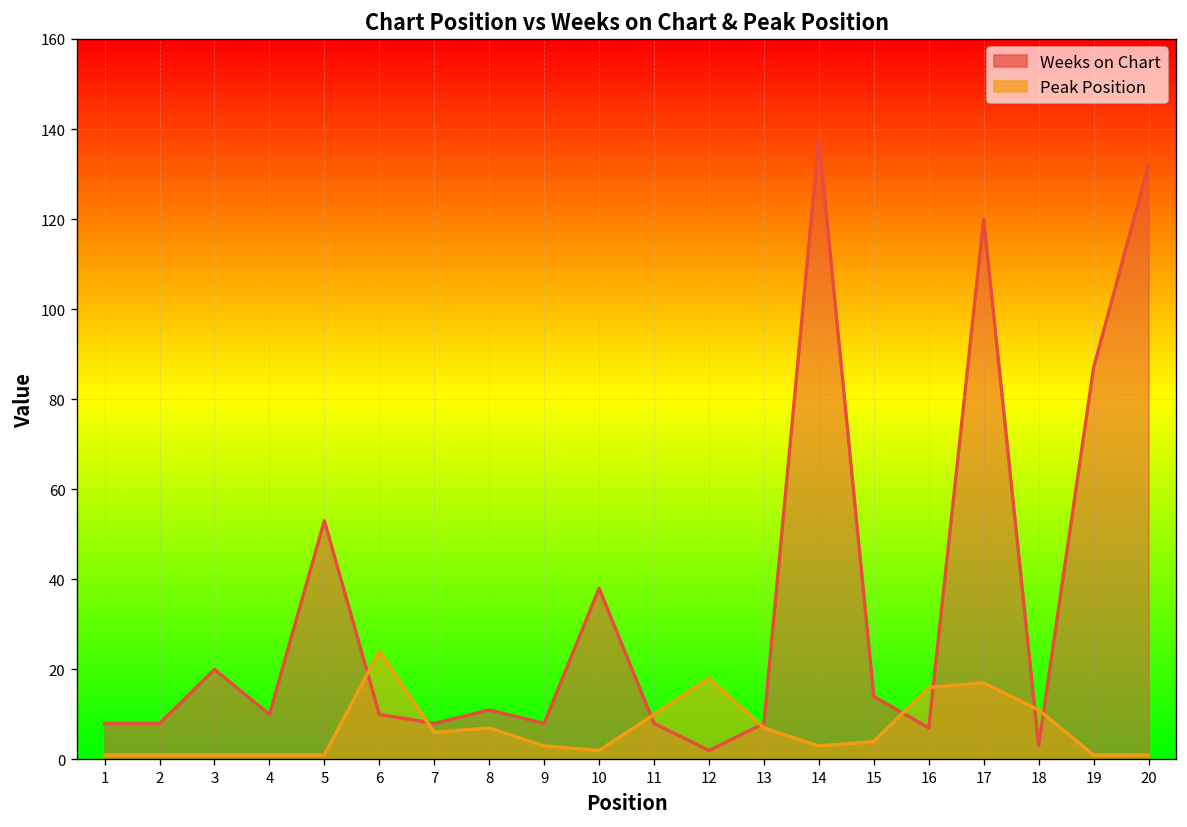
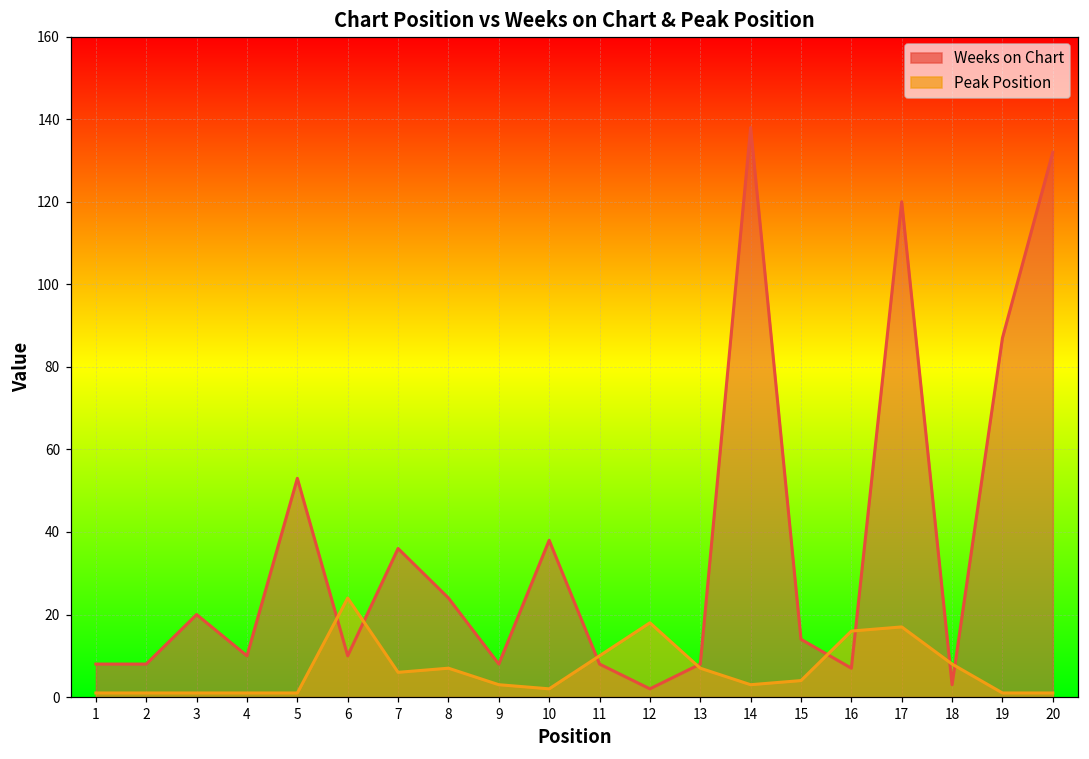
  {
    "Weeks on Chart": {
      "1": 8,
      "2": 8,
      "3": 20,
      "4": 10,
      "5": 53,
      "6": 10,
-     "7": 8,
-     "8": 11,
+     "7": 36,
+     "8": 24,
      "9": 8,
      "10": 38,
      "11": 8,
      "12": 2,
      "13": 8,
      "14": 138,
      "15": 14,
      "16": 7,
      "17": 120,
      "18": 3,
      "19": 87,
      "20": 132
    },
    "Peak Position": {
      "1": 1,
      "2": 1,
      "3": 1,
      "4": 1,
      "5": 1,
      "6": 24,
      "7": 6,
      "8": 7,
      "9": 3,
      "10": 2,
      "11": 10,
      "12": 18,
      "13": 7,
      "14": 3,
      "15": 4,
      "16": 16,
      "17": 17,
-     "18": 11,
+     "18": 8,
      "19": 1,
      "20": 1
    }
  }
